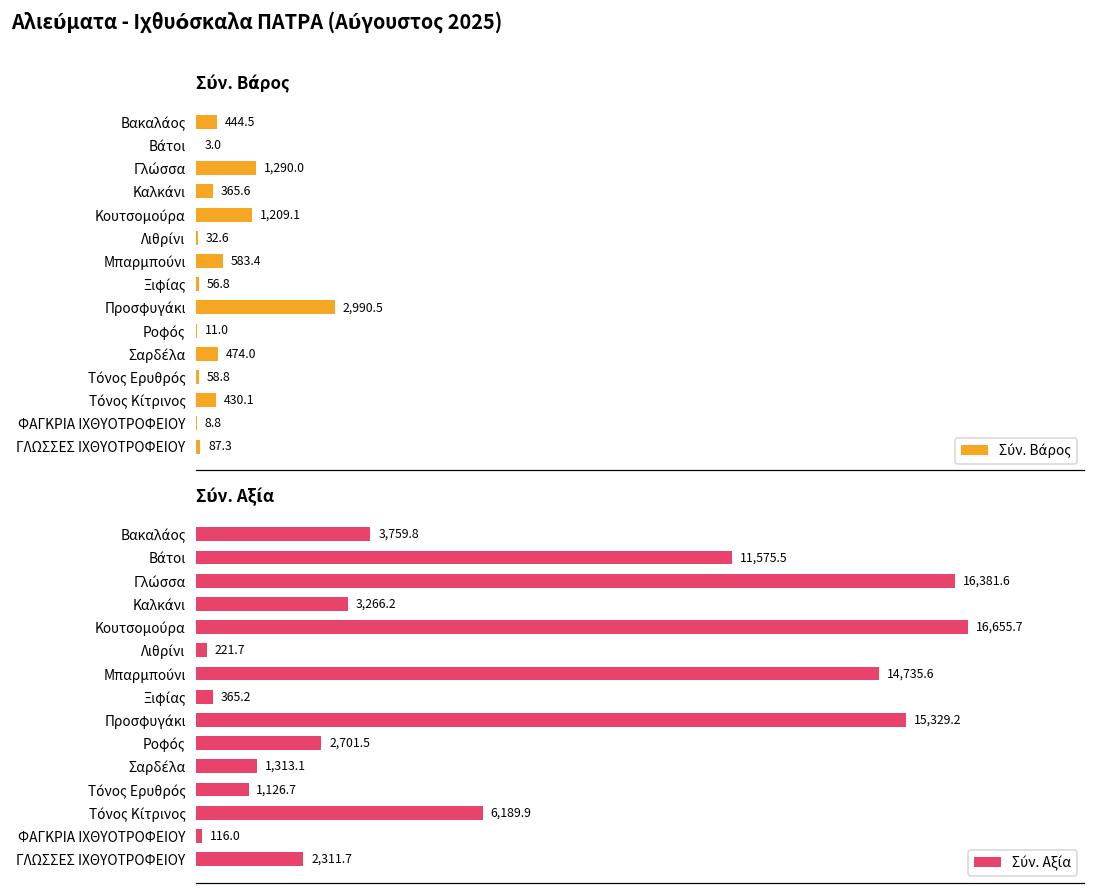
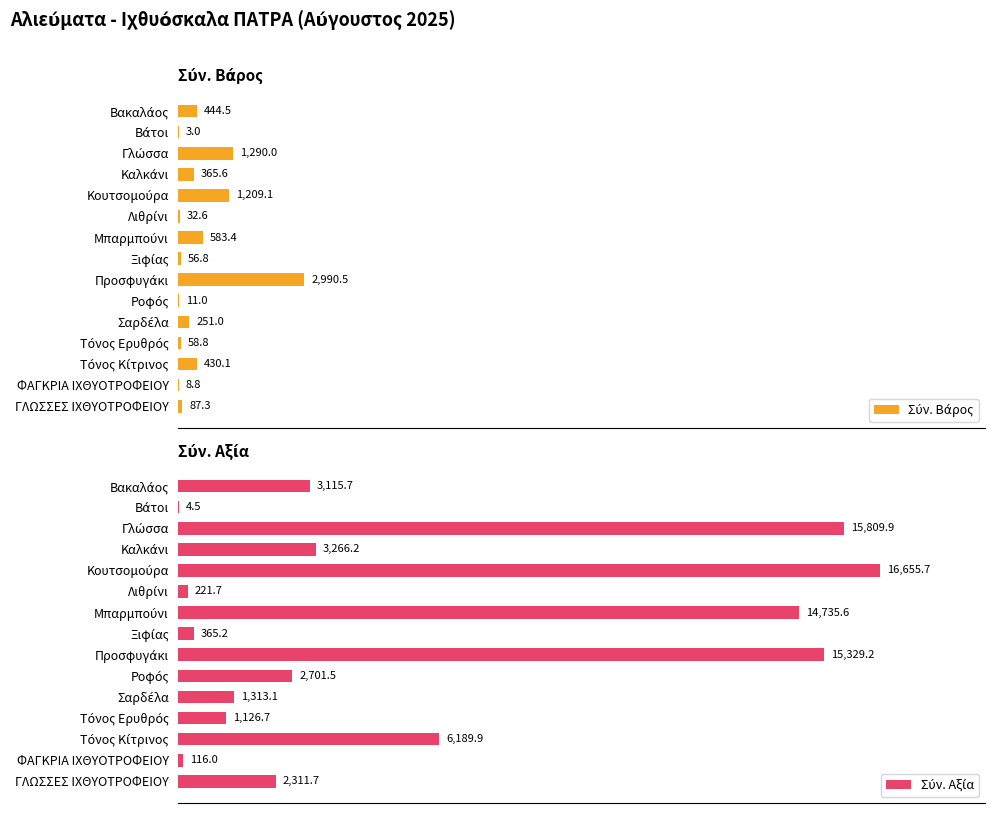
  {
    "Σύν. Βάρος": {
      "Βακαλάος": "444.5",
      "Βάτοι": "3.0",
      "Γλώσσα": "1,290.0",
      "Καλκάνι": "365.6",
      "Κουτσομούρα": "1,209.1",
      "Λιθρίνι": "32.6",
      "Μπαρμπούνι": "583.4",
      "Ξιφίας": "56.8",
      "Προσφυγάκι": "2,990.5",
      "Ροφός": "11.0",
-     "Σαρδέλα": "474.0",
+     "Σαρδέλα": "251.0",
      "Τόνος Ερυθρός": "58.8",
      "Τόνος Κίτρινος": "430.1",
      "ΦΑΓΚΡΙΑ ΙΧΘΥΟΤΡΟΦΕΙΟΥ": "8.8",
      "ΓΛΩΣΣΕΣ ΙΧΘΥΟΤΡΟΦΕΙΟΥ": "87.3"
    },
    "Σύν. Αξία": {
-     "Βακαλάος": "3,759.8",
-     "Βάτοι": "11,575.5",
-     "Γλώσσα": "16,381.6",
+     "Βακαλάος": "3,115.7",
+     "Βάτοι": "4.5",
+     "Γλώσσα": "15,809.9",
      "Καλκάνι": "3,266.2",
      "Κουτσομούρα": "16,655.7",
      "Λιθρίνι": "221.7",
      "Μπαρμπούνι": "14,735.6",
      "Ξιφίας": "365.2",
      "Προσφυγάκι": "15,329.2",
      "Ροφός": "2,701.5",
      "Σαρδέλα": "1,313.1",
      "Τόνος Ερυθρός": "1,126.7",
      "Τόνος Κίτρινος": "6,189.9",
      "ΦΑΓΚΡΙΑ ΙΧΘΥΟΤΡΟΦΕΙΟΥ": "116.0",
      "ΓΛΩΣΣΕΣ ΙΧΘΥΟΤΡΟΦΕΙΟΥ": "2,311.7"
    }
  }
